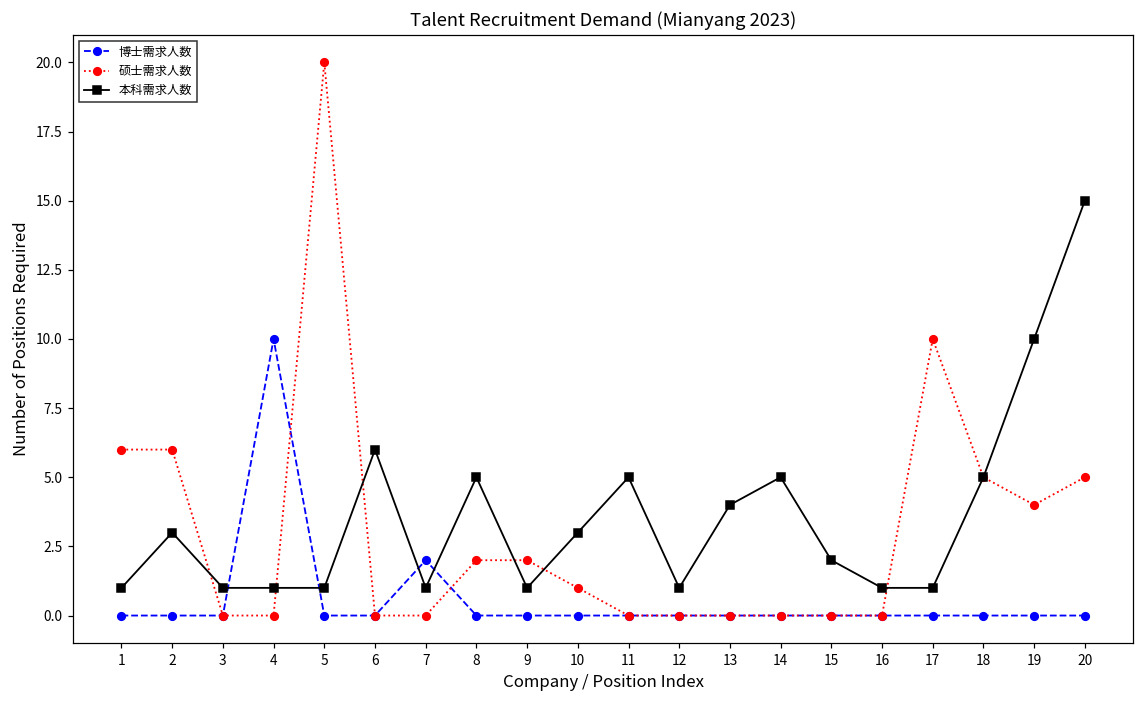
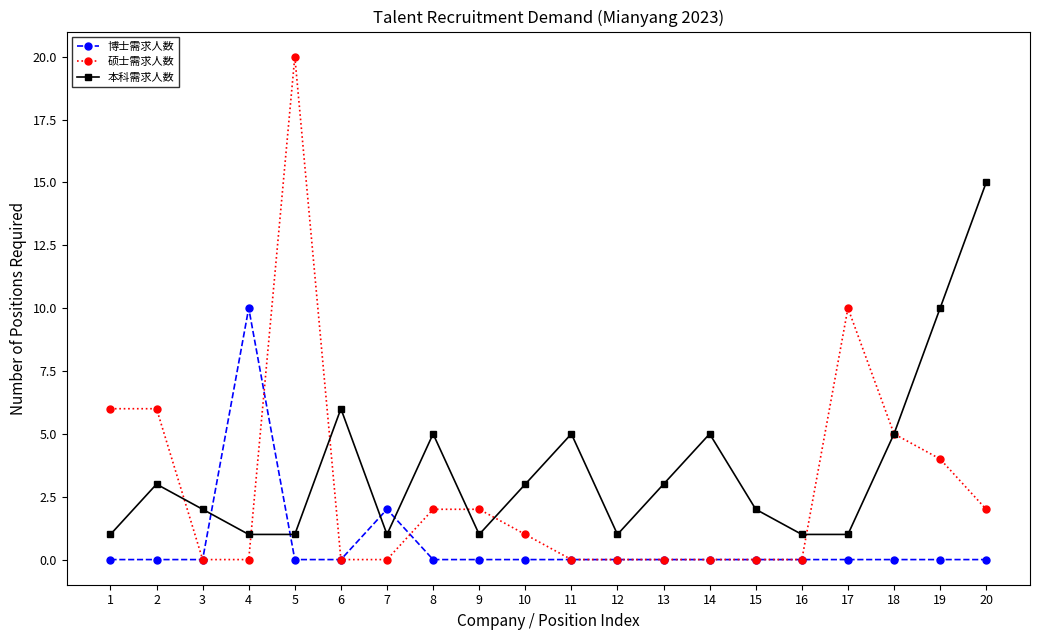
  {
    "博士需求人数": {
      "1": 0,
      "2": 0,
      "4": 10,
      "5": 0,
      "7": 2,
      "8": 0,
      "9": 0,
      "10": 0,
      "17": 0,
      "18": 0,
      "19": 0,
      "20": 0
    },
    "硕士需求人数": {
      "1": 6,
      "2": 6,
      "4": 0,
      "5": 20,
      "7": 0,
      "8": 2,
      "9": 2,
      "10": 1,
      "17": 10,
      "19": 4,
-     "20": 5
+     "20": 2
    },
    "本科需求人数": {
      "1": 1,
      "2": 3,
-     "3": 1,
+     "3": 2,
      "4": 1,
      "5": 1,
      "6": 6,
      "7": 1,
      "8": 5,
      "9": 1,
      "10": 3,
      "11": 5,
      "12": 1,
-     "13": 4,
+     "13": 3,
      "14": 5,
      "15": 2,
      "16": 1,
      "17": 1,
      "19": 10,
      "20": 15
    }
  }
